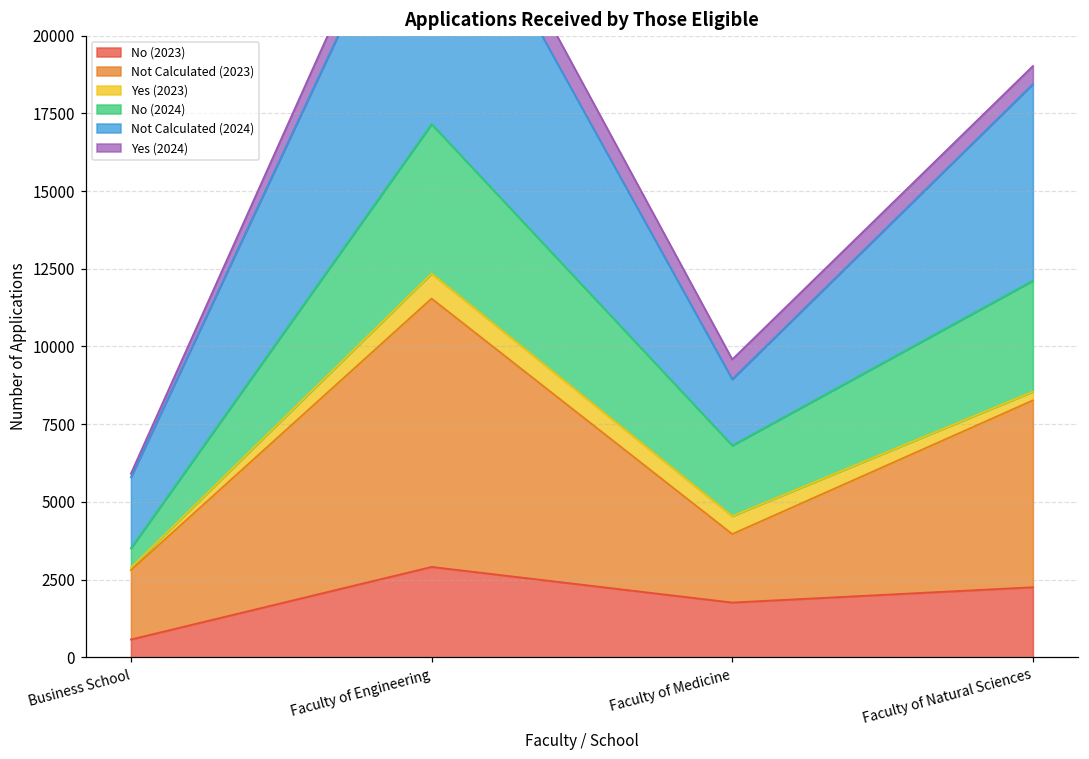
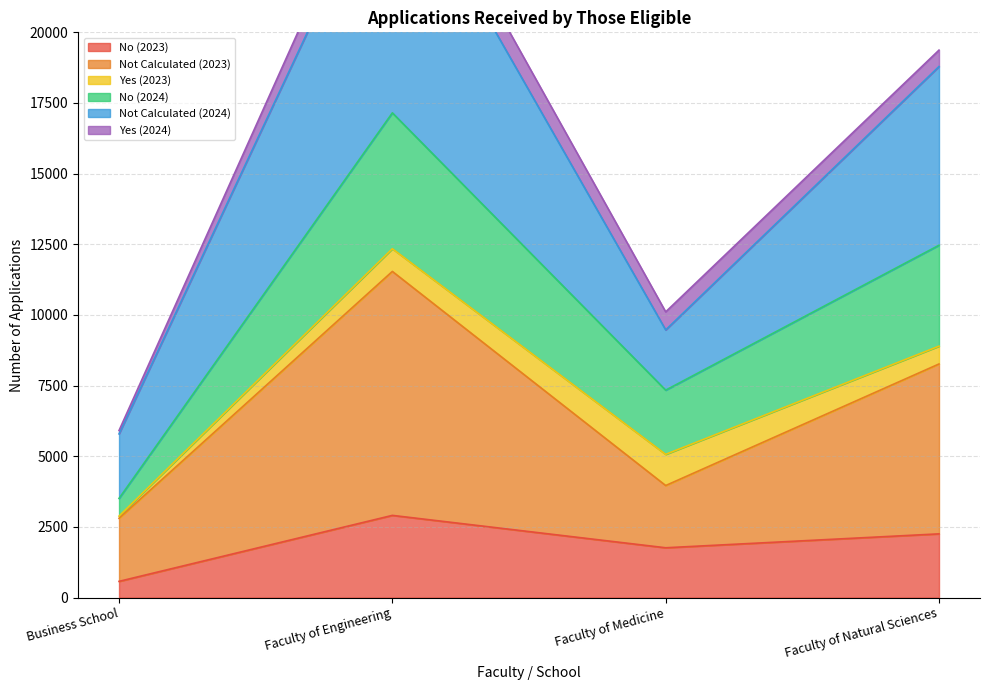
  {
    "Yes (2023)": {
      "Faculty of Engineering": 800,
-     "Faculty of Medicine": 600,
-     "Faculty of Natural Sciences": 300
+     "Faculty of Medicine": 1100,
+     "Faculty of Natural Sciences": 600
    },
    "No (2024)": {
      "Business School": 600,
      "Faculty of Engineering": 4800,
      "Faculty of Medicine": 2300,
      "Faculty of Natural Sciences": 3600
    },
    "Not Calculated (2024)": {
      "Business School": 2300,
      "Faculty of Medicine": 2100,
      "Faculty of Natural Sciences": 6300
    },
    "Yes (2024)": {
      "Business School": 100,
      "Faculty of Medicine": 600,
      "Faculty of Natural Sciences": 600
    }
  }
